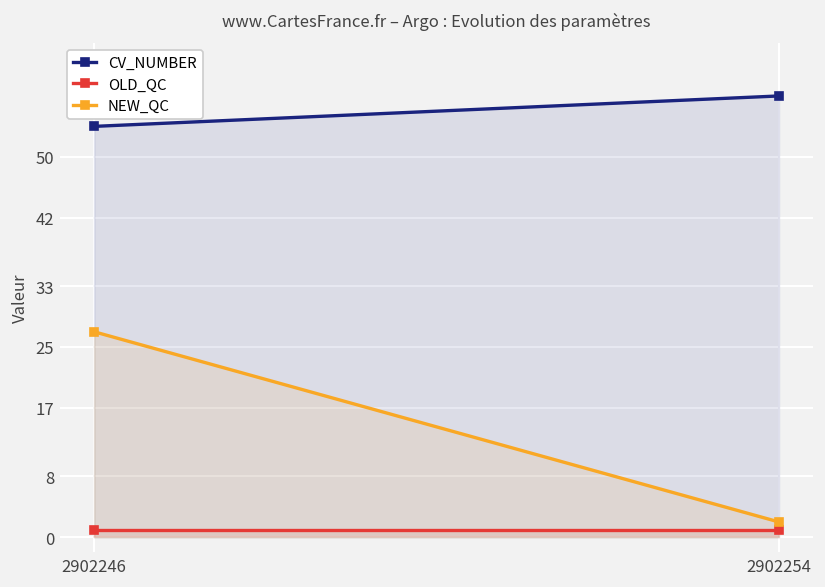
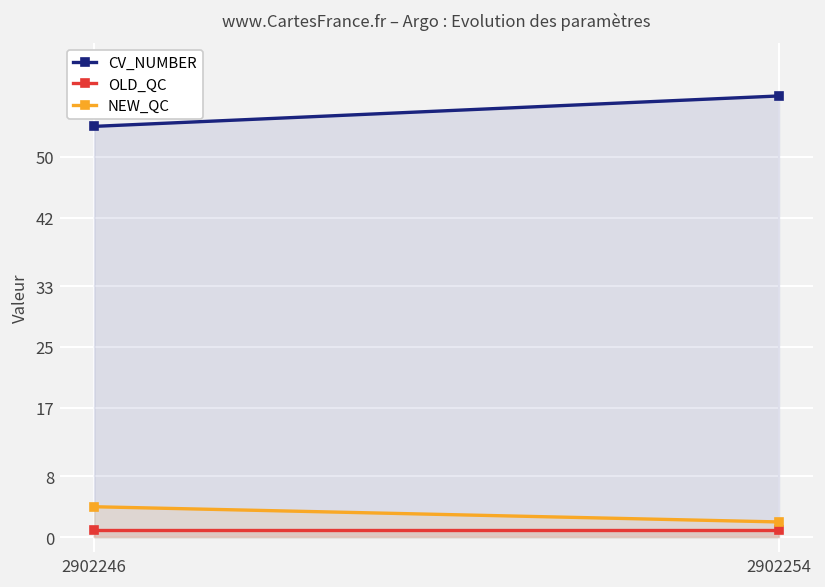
  {
    "CV_NUMBER": {
      "2902246": 54,
      "2902254": 58
    },
    "OLD_QC": {
      "2902246": 1,
      "2902254": 1
    },
    "NEW_QC": {
-     "2902246": 27,
+     "2902246": 4,
      "2902254": 2
    }
  }
